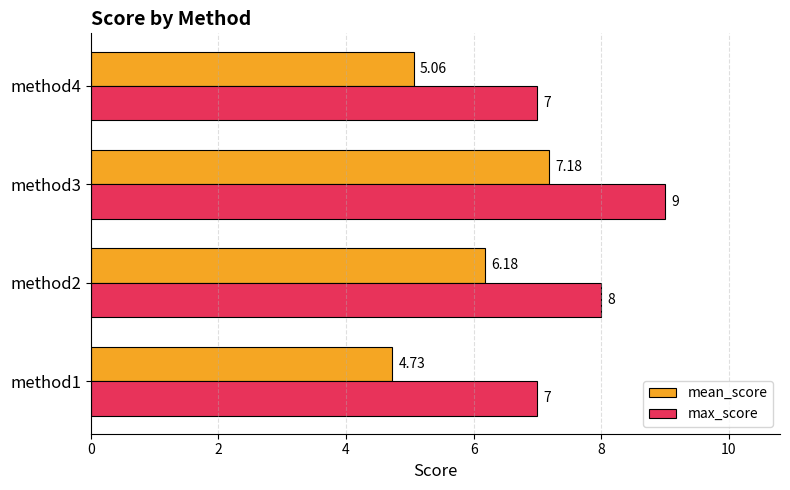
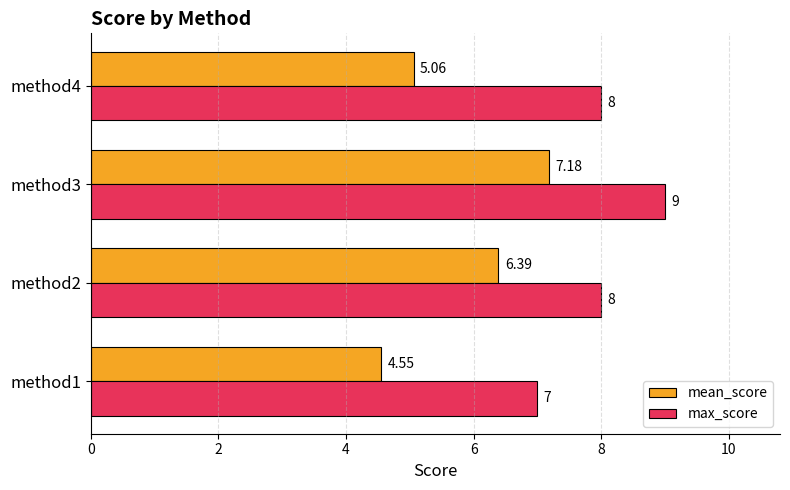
  {
    "mean_score": {
      "method4": 5.06,
      "method3": 7.18,
-     "method2": 6.18,
-     "method1": 4.73
+     "method2": 6.39,
+     "method1": 4.55
    },
    "max_score": {
-     "method4": 7,
+     "method4": 8,
      "method3": 9,
      "method2": 8,
      "method1": 7
    }
  }
